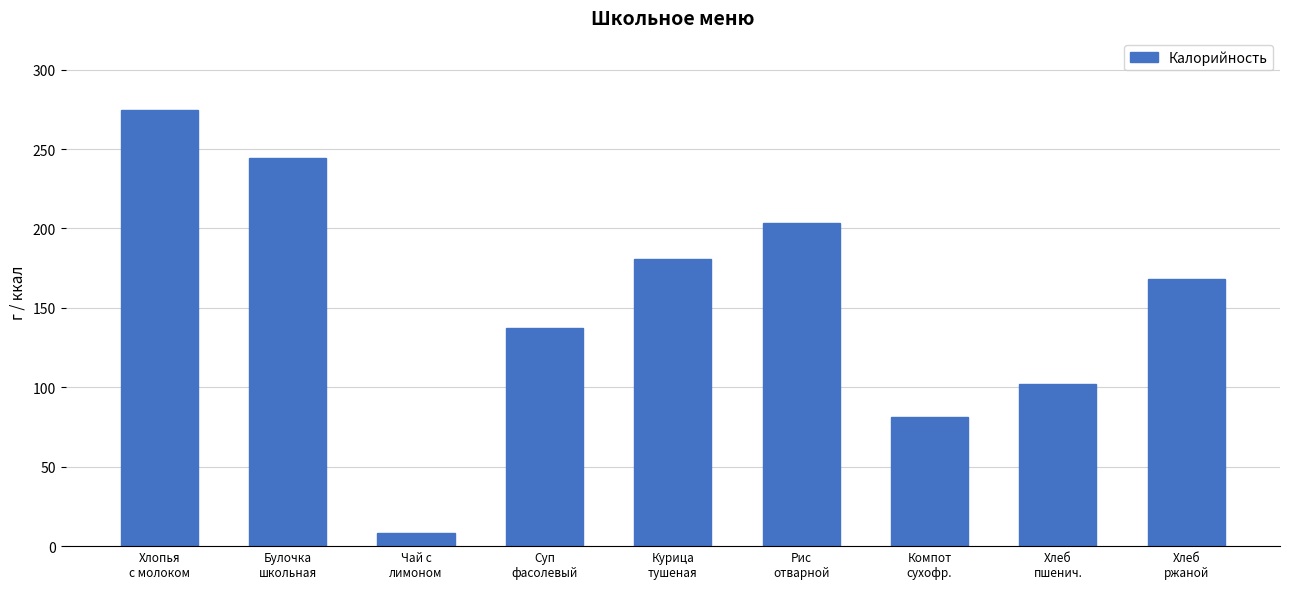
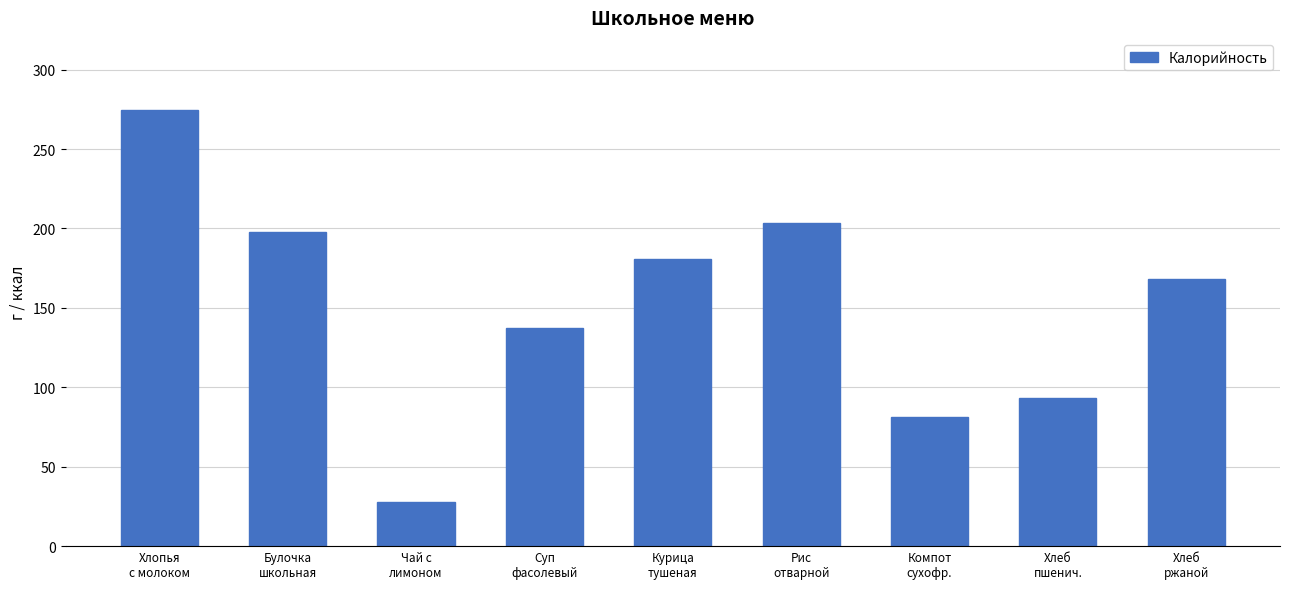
  {
    "Хлопья c молоком": 275,
-   "Булочка школьная": 245,
-   "Чай с лимоном": 8,
+   "Булочка школьная": 198,
+   "Чай с лимоном": 28,
    "Суп фасолевый": 137,
    "Курица тушеная": 181,
    "Рис отварной": 204,
    "Компот сухофр.": 81,
-   "Хлеб пшенич.": 102,
+   "Хлеб пшенич.": 94,
    "Хлеб ржаной": 168
  }
